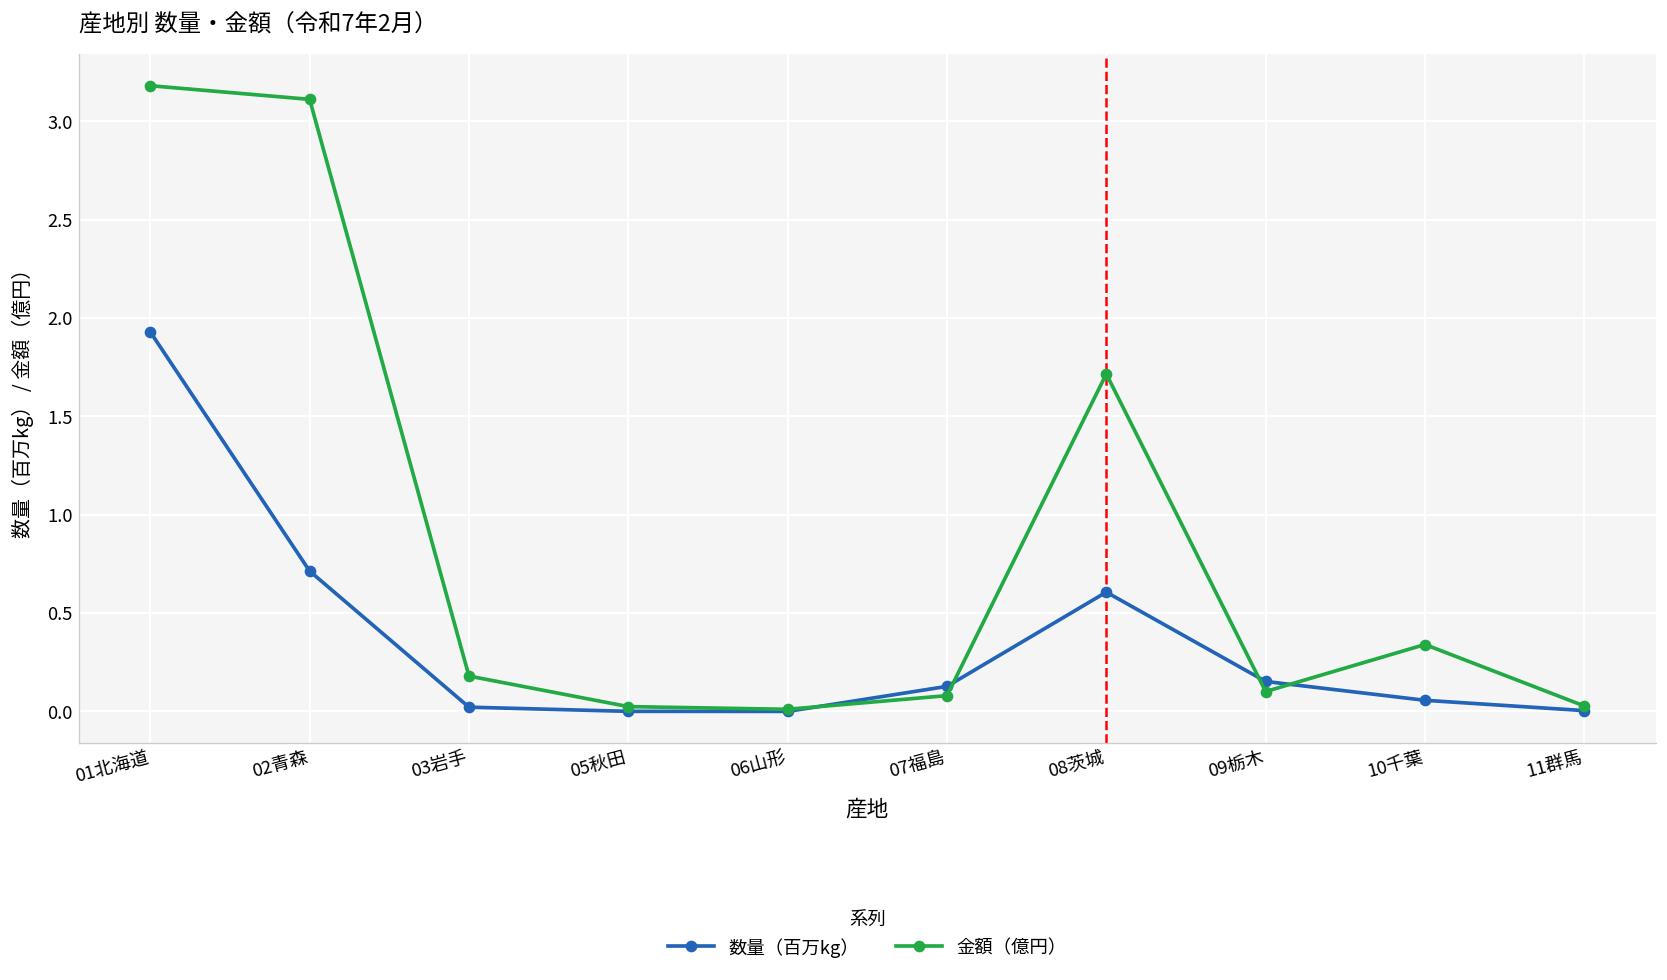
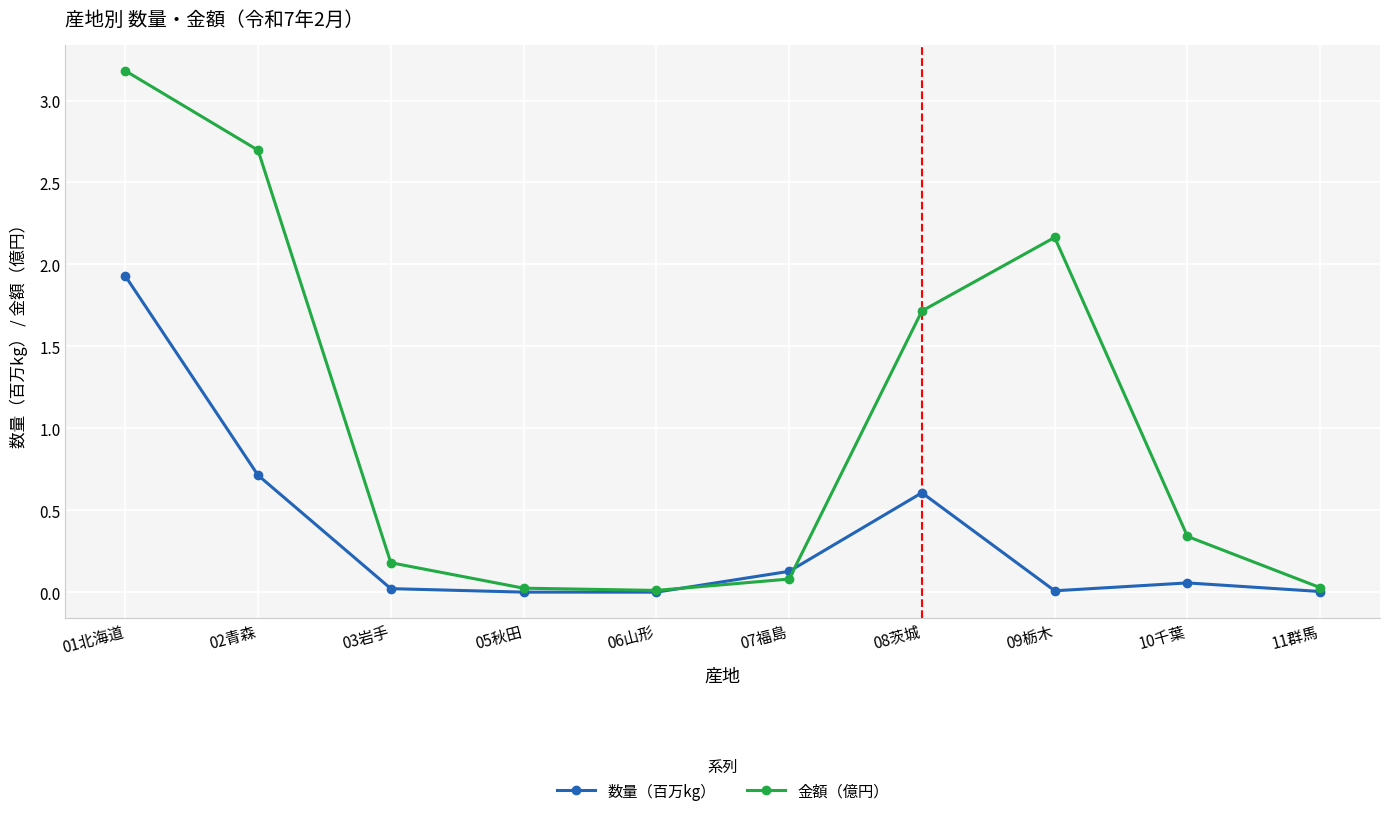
  {
    "数量（百万kg）": {
      "01北海道": 1.93,
      "02青森": 0.71,
      "03岩手": 0.02,
      "05秋田": 0.00,
      "07福島": 0.13,
      "08茨城": 0.61,
-     "09栃木": 0.15,
+     "09栃木": 0.01,
      "10千葉": 0.06,
      "11群馬": 0.00
    },
    "金額（億円）": {
      "01北海道": 3.18,
-     "02青森": 3.11,
+     "02青森": 2.70,
      "03岩手": 0.18,
      "05秋田": 0.02,
      "07福島": 0.08,
      "08茨城": 1.72,
-     "09栃木": 0.10,
+     "09栃木": 2.16,
      "10千葉": 0.34,
      "11群馬": 0.03
    }
  }
